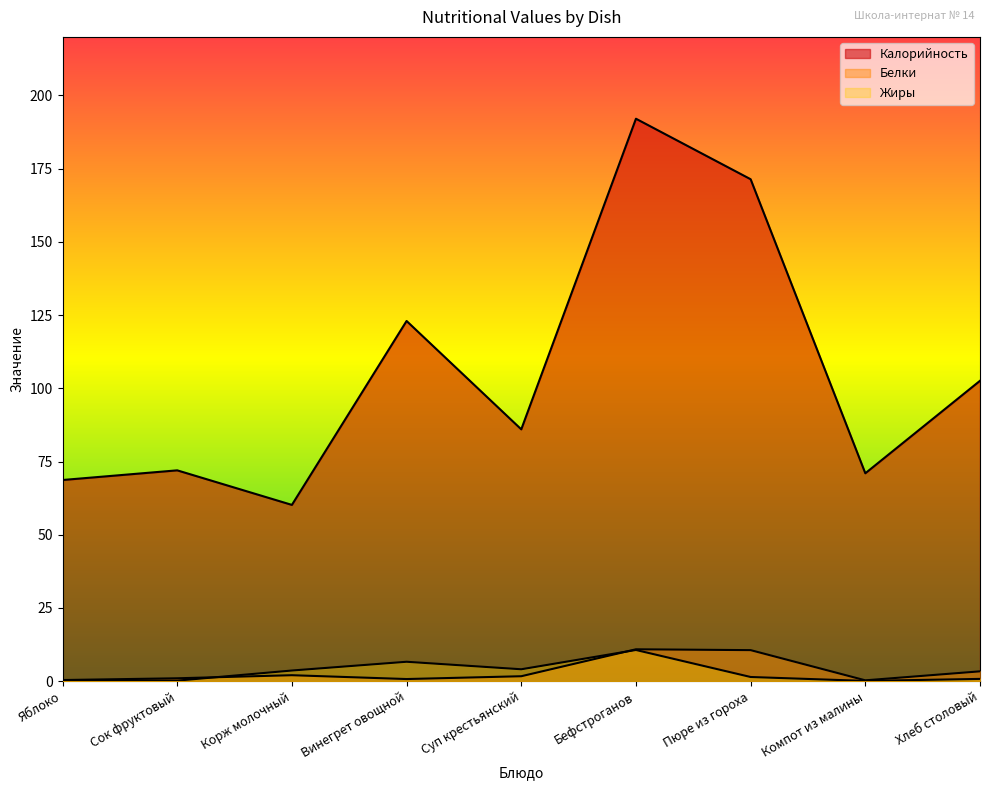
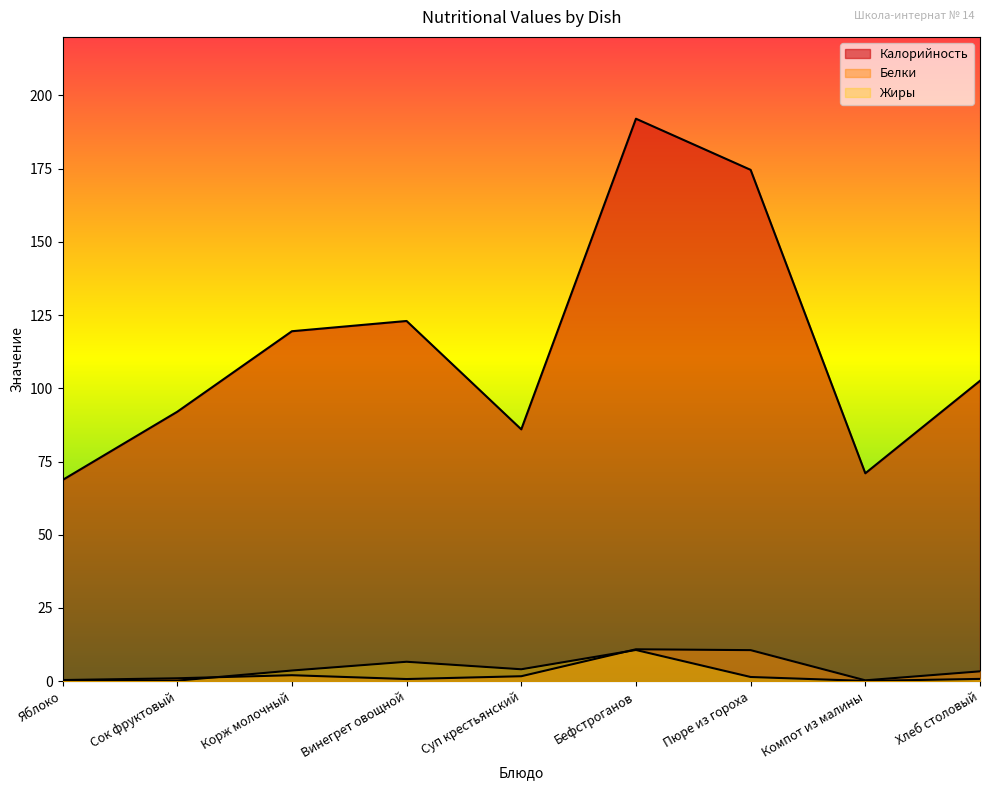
  {
    "Калорийность": {
      "Яблоко": 69,
-     "Сок фруктовый": 72,
-     "Корж молочный": 60,
+     "Сок фруктовый": 92,
+     "Корж молочный": 120,
      "Винегрет овощной": 123,
      "Суп крестьянский": 86,
      "Бефстроганов": 192,
-     "Пюре из гороха": 171,
+     "Пюре из гороха": 175,
      "Компот из малины": 71,
      "Хлеб столовый": 103
    }
  }
